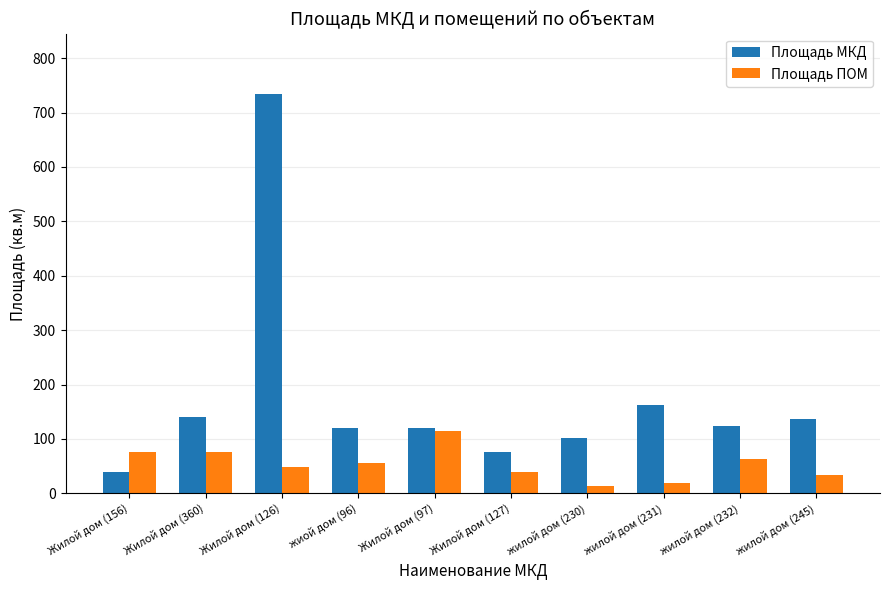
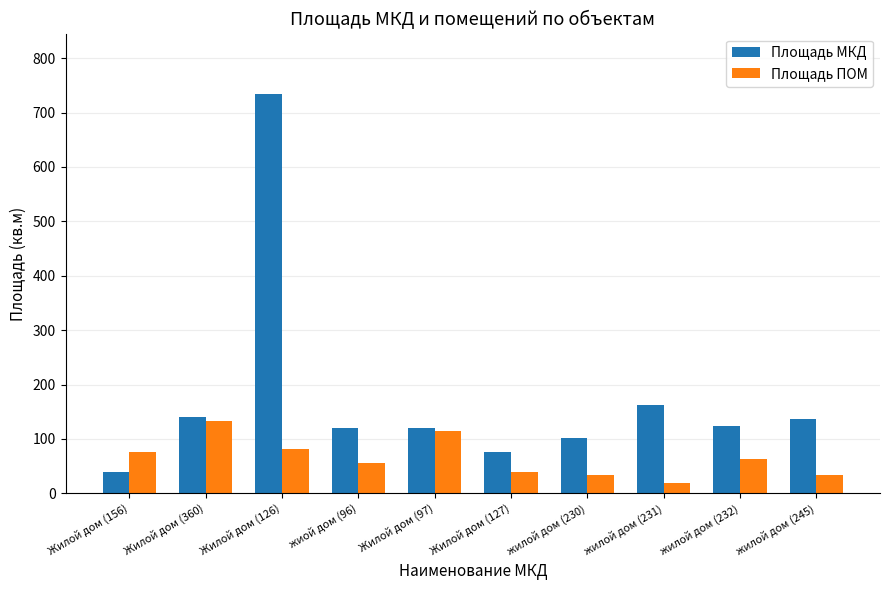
  {
    "Площадь МКД": {
      "Жилой дом (156)": 40,
      "Жилой дом (360)": 140,
      "Жилой дом (126)": 730,
      "жиой дом (96)": 120,
      "Жилой дом (97)": 120,
      "Жилой дом (127)": 80,
      "жилой дом (230)": 100,
      "жилой дом (231)": 160,
      "жилой дом (232)": 120,
      "жилой дом (245)": 140
    },
    "Площадь ПОМ": {
      "Жилой дом (156)": 80,
-     "Жилой дом (360)": 80,
-     "Жилой дом (126)": 50,
+     "Жилой дом (360)": 130,
+     "Жилой дом (126)": 80,
      "жиой дом (96)": 60,
      "Жилой дом (97)": 110,
      "Жилой дом (127)": 40,
-     "жилой дом (230)": 10,
+     "жилой дом (230)": 30,
      "жилой дом (231)": 20,
      "жилой дом (232)": 60,
      "жилой дом (245)": 30
    }
  }
